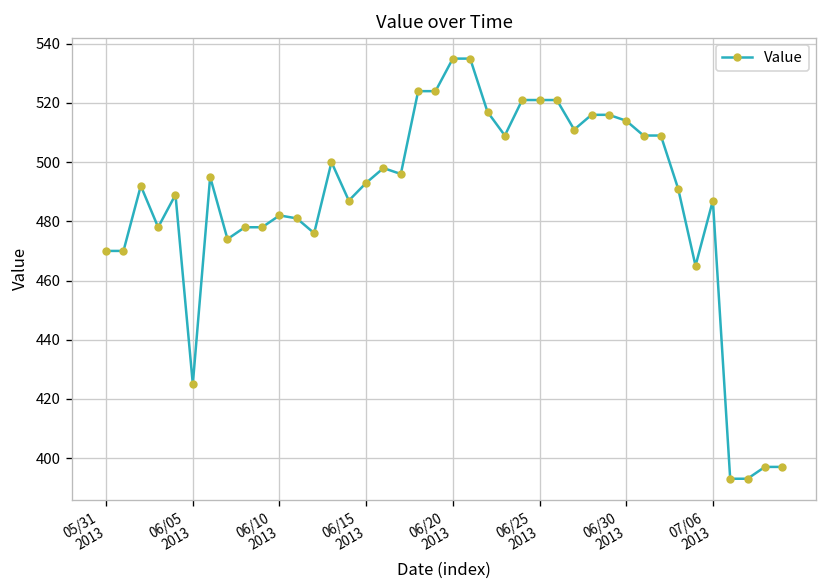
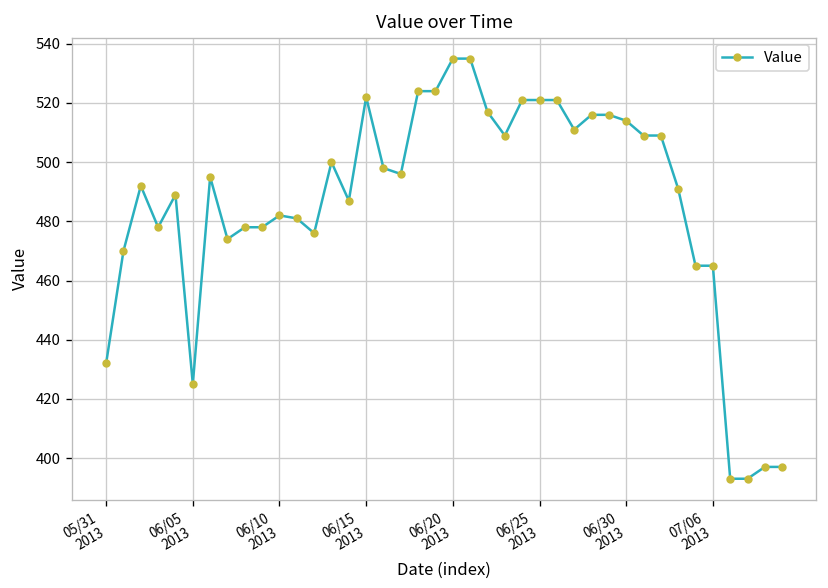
  {
-   "05/31 2013": 470,
+   "05/31 2013": 432,
    "06/05 2013": 425,
    "06/10 2013": 482,
-   "06/15 2013": 493,
+   "06/15 2013": 522,
    "06/20 2013": 535,
    "06/25 2013": 521,
    "06/30 2013": 514,
-   "07/06 2013": 487
+   "07/06 2013": 465
  }
